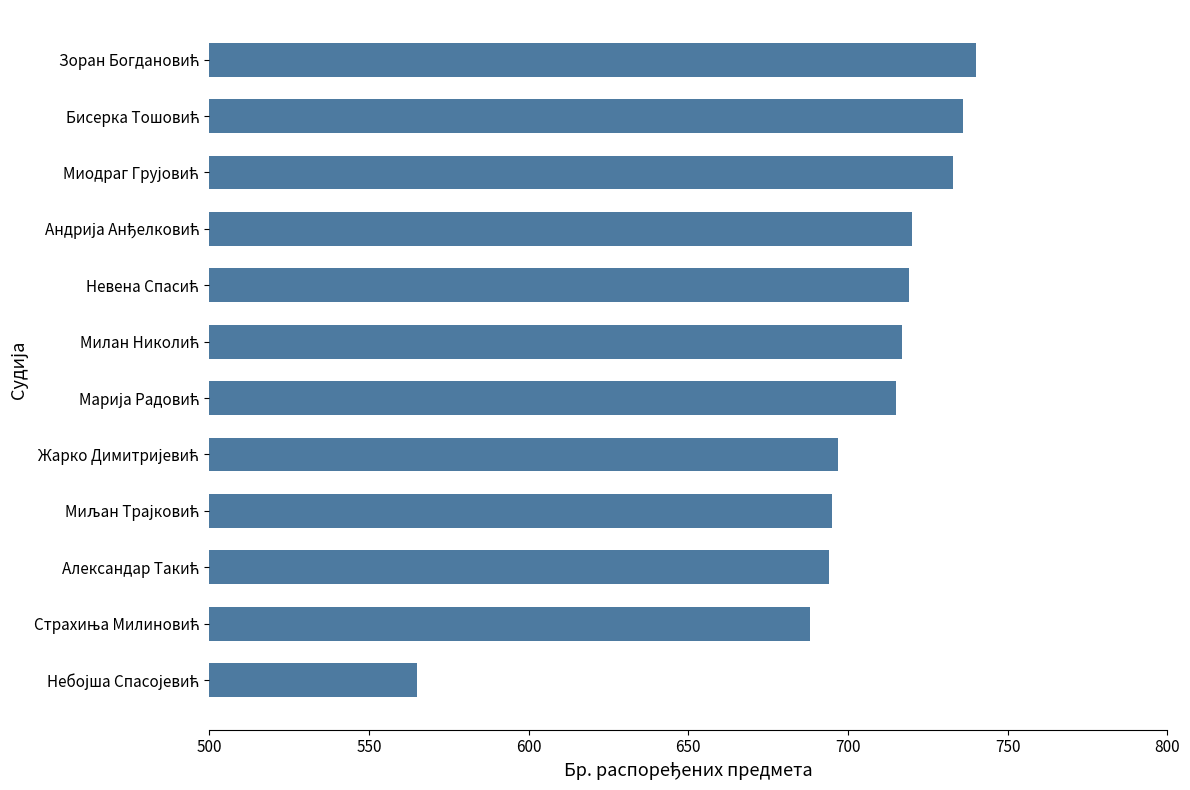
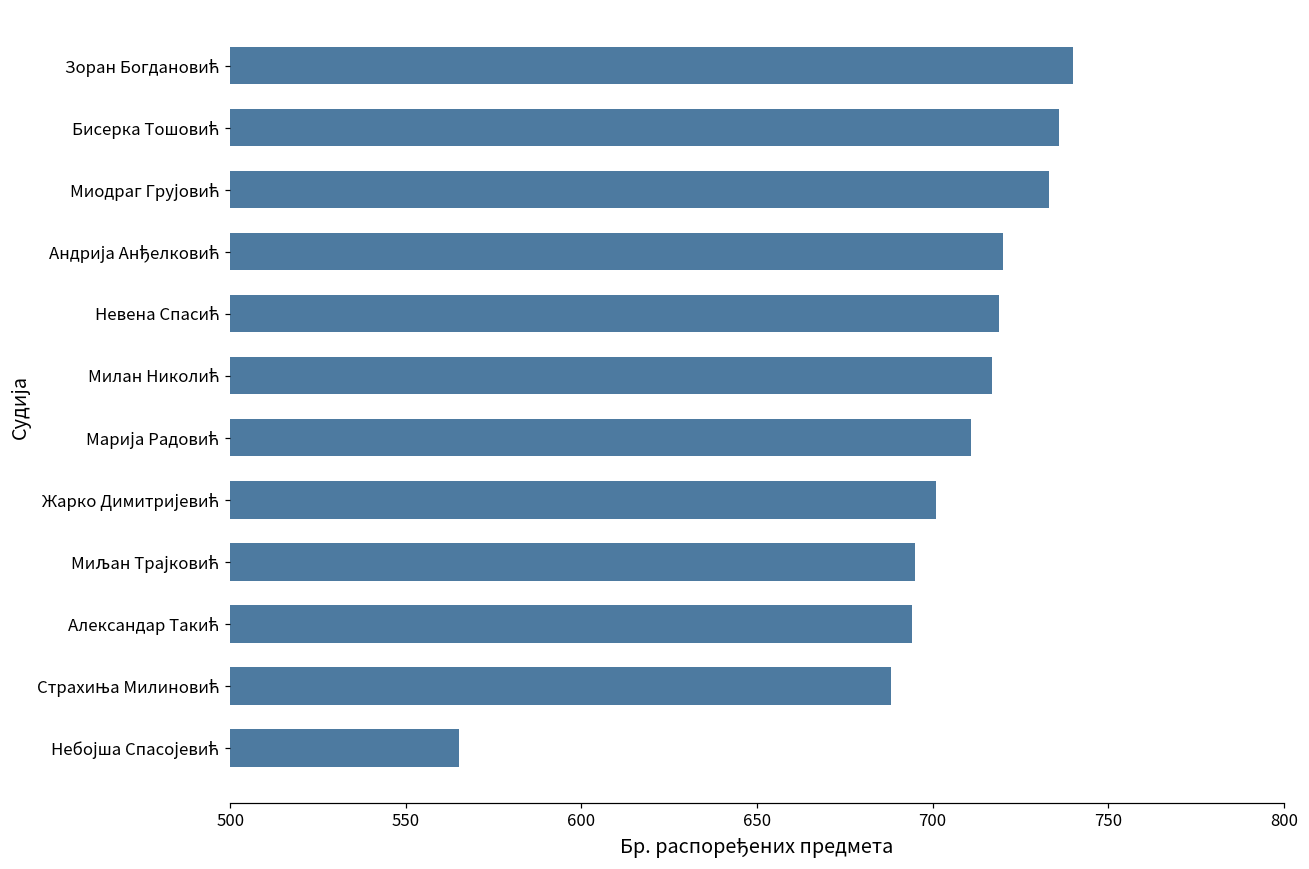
  {
    "Зоран Богдановић": 740,
    "Бисерка Тошовић": 736,
    "Миодраг Грујовић": 733,
    "Андрија Анђелковић": 720,
    "Невена Спасић": 719,
    "Милан Николић": 717,
-   "Марија Радовић": 715,
-   "Жарко Димитријевић": 697,
+   "Марија Радовић": 711,
+   "Жарко Димитријевић": 701,
    "Миљан Трајковић": 695,
    "Александар Такић": 694,
    "Страхиња Милиновић": 688,
    "Небојша Спасојевић": 565
  }
